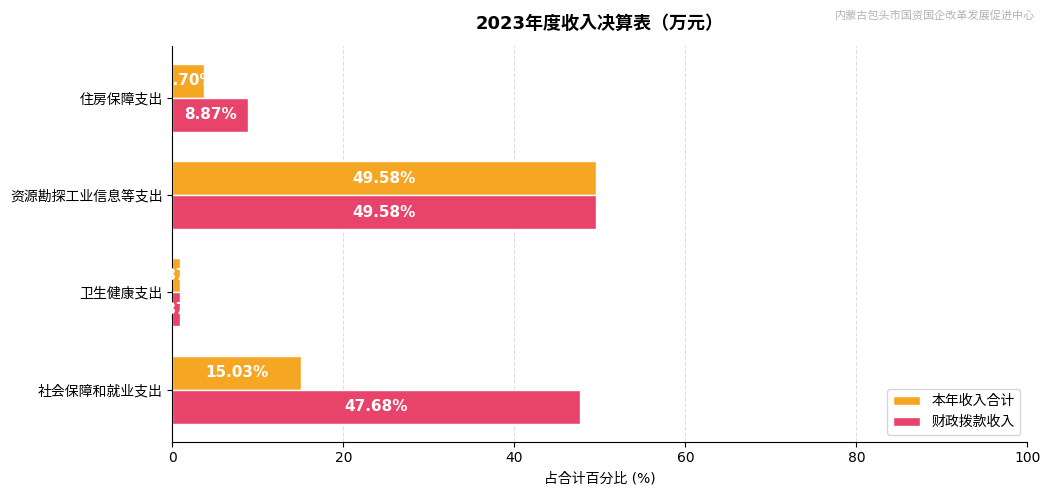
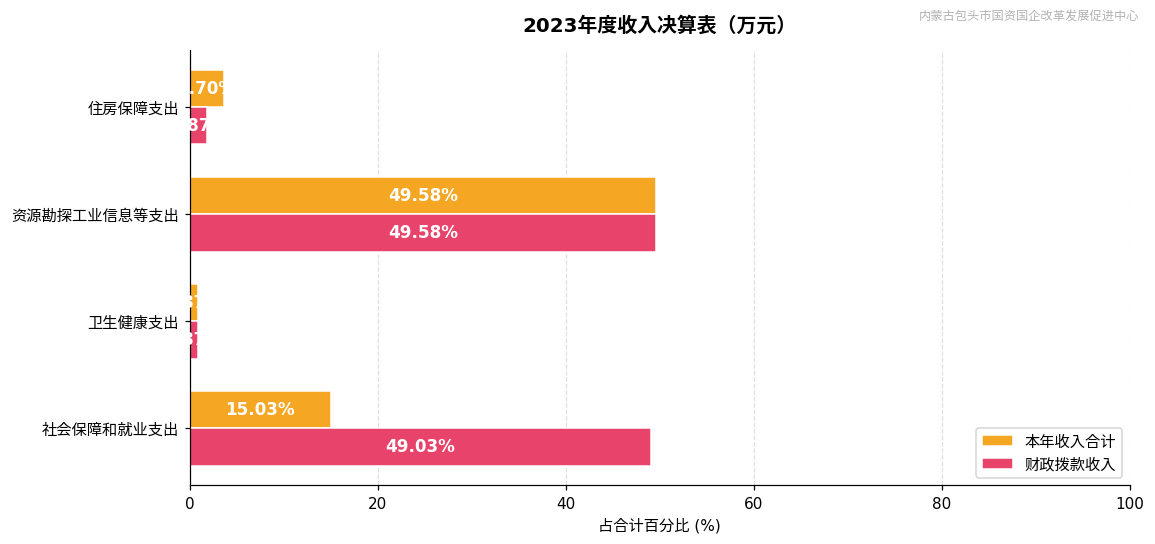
  {
    "本年收入合计": {
      "住房保障支出": "3.70%",
      "资源勘探工业信息等支出": "49.58%",
      "社会保障和就业支出": "15.03%"
    },
    "财政拨款收入": {
-     "住房保障支出": "9",
+     "住房保障支出": "2",
      "资源勘探工业信息等支出": "49.58%",
-     "社会保障和就业支出": "47.68%"
+     "社会保障和就业支出": "49.03%"
    }
  }
